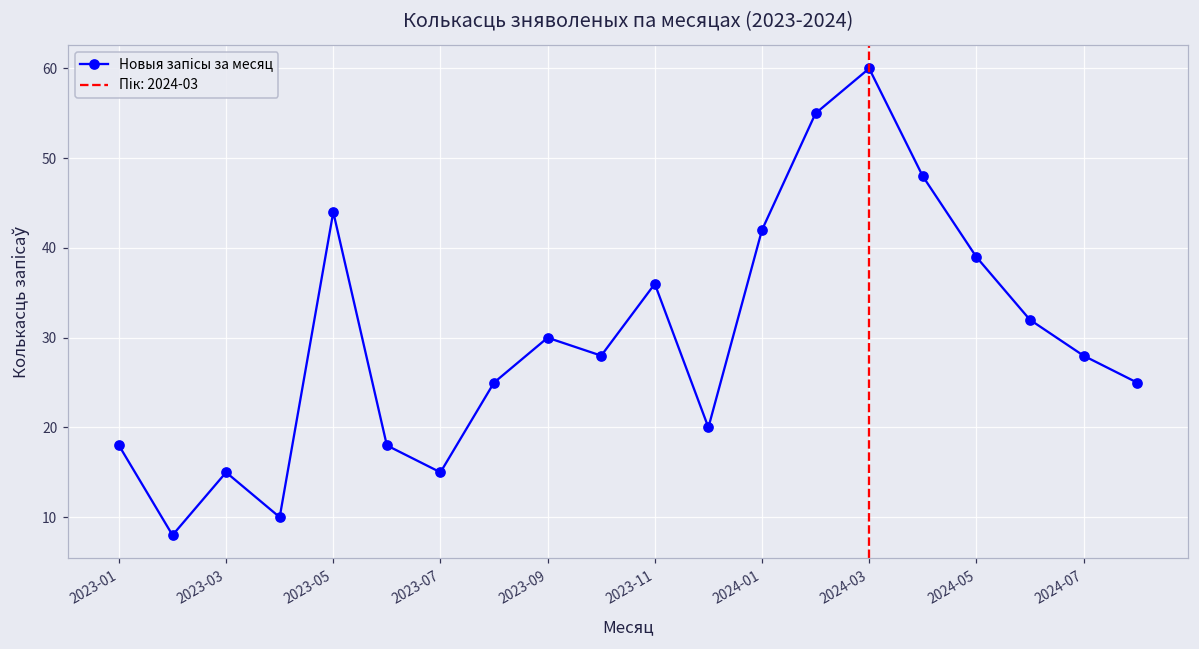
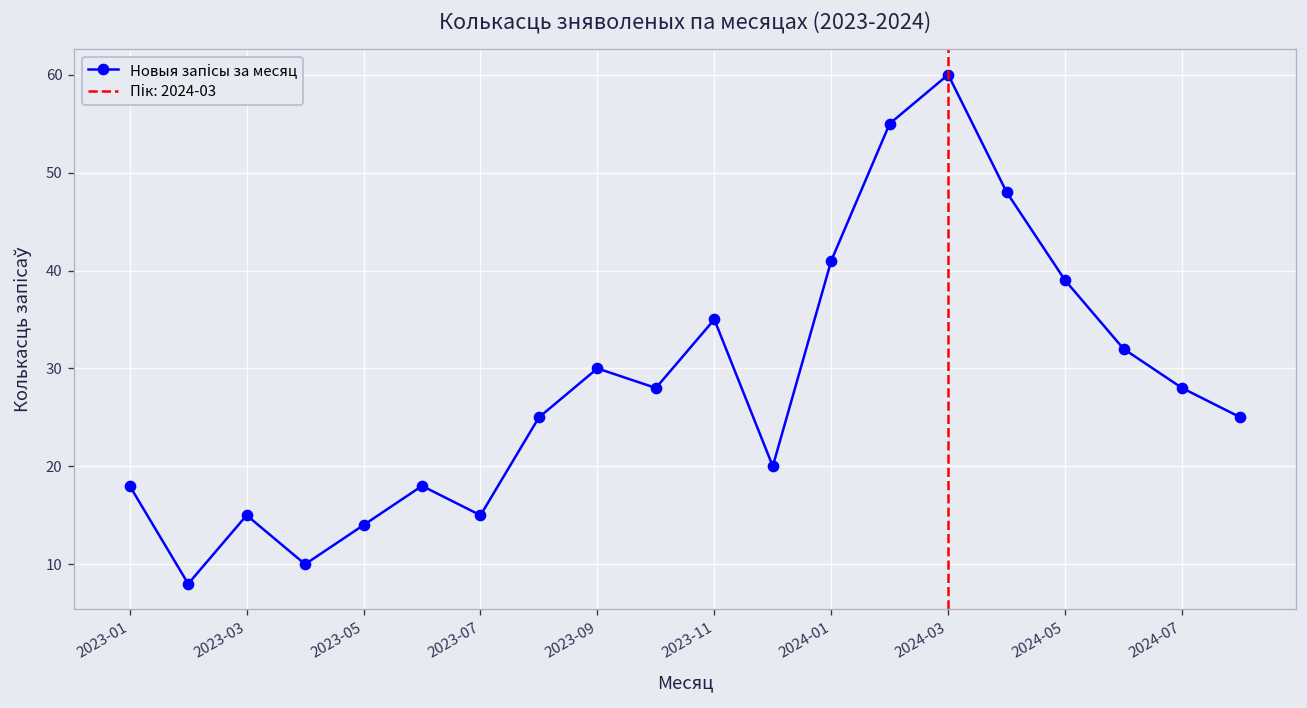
  {
    "2023-01": 18,
    "2023-03": 15,
-   "2023-05": 44,
+   "2023-05": 14,
    "2023-07": 15,
    "2023-09": 30,
-   "2023-11": 36,
-   "2024-01": 42,
+   "2023-11": 35,
+   "2024-01": 41,
    "2024-03": 60,
    "2024-05": 39,
    "2024-07": 28
  }
